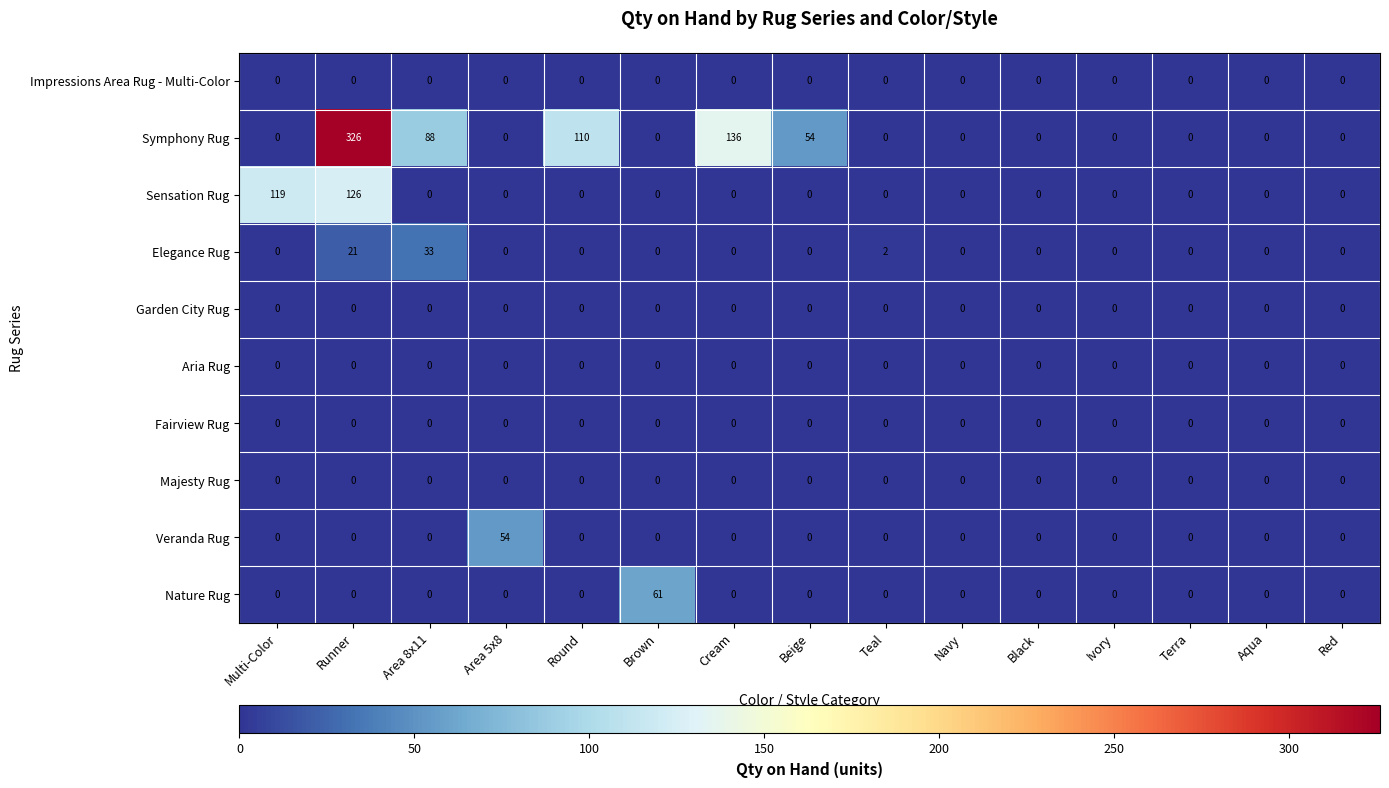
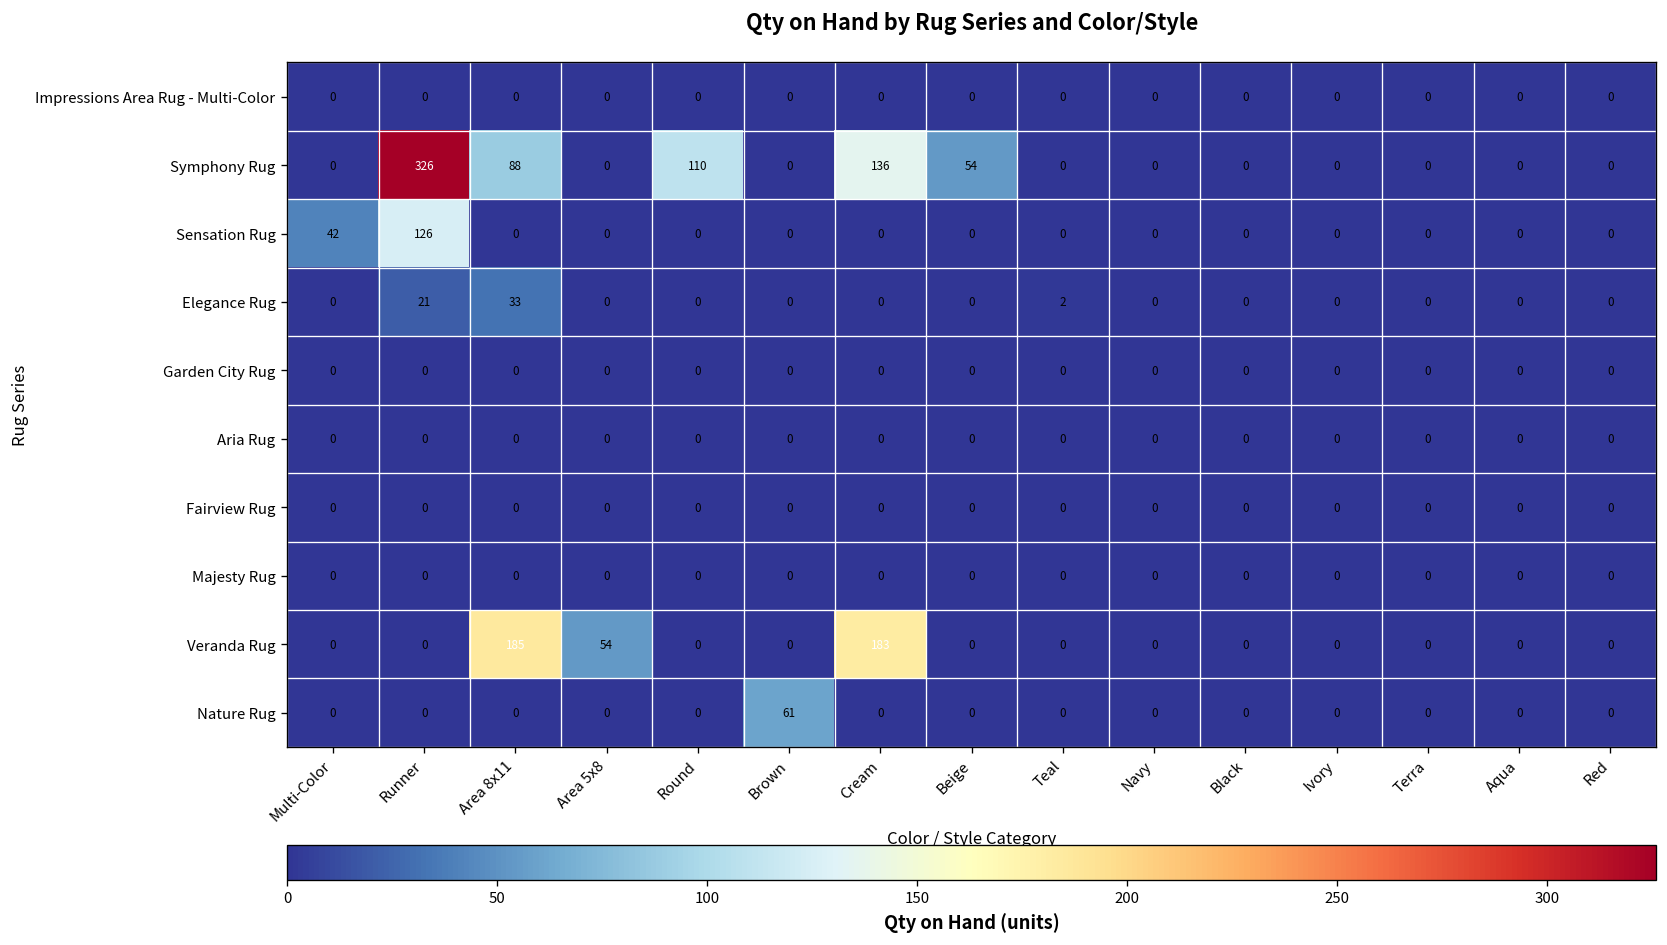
  {
    "Impressions Area Rug - Multi-Color": {
      "Multi-Color": 0,
      "Runner": 0,
      "Area 8x11": 0,
      "Area 5x8": 0,
      "Round": 0,
      "Brown": 0,
      "Cream": 0,
      "Beige": 0,
      "Teal": 0,
      "Navy": 0,
      "Black": 0,
      "Ivory": 0,
      "Terra": 0,
      "Aqua": 0,
      "Red": 0
    },
    "Symphony Rug": {
      "Multi-Color": 0,
      "Runner": 326,
      "Area 8x11": 88,
      "Area 5x8": 0,
      "Round": 110,
      "Brown": 0,
      "Cream": 136,
      "Beige": 54,
      "Teal": 0,
      "Navy": 0,
      "Black": 0,
      "Ivory": 0,
      "Terra": 0,
      "Aqua": 0,
      "Red": 0
    },
    "Sensation Rug": {
-     "Multi-Color": 119,
+     "Multi-Color": 42,
      "Runner": 126,
      "Area 8x11": 0,
      "Area 5x8": 0,
      "Round": 0,
      "Brown": 0,
      "Cream": 0,
      "Beige": 0,
      "Teal": 0,
      "Navy": 0,
      "Black": 0,
      "Ivory": 0,
      "Terra": 0,
      "Aqua": 0,
      "Red": 0
    },
    "Elegance Rug": {
      "Multi-Color": 0,
      "Runner": 21,
      "Area 8x11": 33,
      "Area 5x8": 0,
      "Round": 0,
      "Brown": 0,
      "Cream": 0,
      "Beige": 0,
      "Teal": 2,
      "Navy": 0,
      "Black": 0,
      "Ivory": 0,
      "Terra": 0,
      "Aqua": 0,
      "Red": 0
    },
    "Garden City Rug": {
      "Multi-Color": 0,
      "Runner": 0,
      "Area 8x11": 0,
      "Area 5x8": 0,
      "Round": 0,
      "Brown": 0,
      "Cream": 0,
      "Beige": 0,
      "Teal": 0,
      "Navy": 0,
      "Black": 0,
      "Ivory": 0,
      "Terra": 0,
      "Aqua": 0,
      "Red": 0
    },
    "Aria Rug": {
      "Multi-Color": 0,
      "Runner": 0,
      "Area 8x11": 0,
      "Area 5x8": 0,
      "Round": 0,
      "Brown": 0,
      "Cream": 0,
      "Beige": 0,
      "Teal": 0,
      "Navy": 0,
      "Black": 0,
      "Ivory": 0,
      "Terra": 0,
      "Aqua": 0,
      "Red": 0
    },
    "Fairview Rug": {
      "Multi-Color": 0,
      "Runner": 0,
      "Area 8x11": 0,
      "Area 5x8": 0,
      "Round": 0,
      "Brown": 0,
      "Cream": 0,
      "Beige": 0,
      "Teal": 0,
      "Navy": 0,
      "Black": 0,
      "Ivory": 0,
      "Terra": 0,
      "Aqua": 0,
      "Red": 0
    },
    "Majesty Rug": {
      "Multi-Color": 0,
      "Runner": 0,
      "Area 8x11": 0,
      "Area 5x8": 0,
      "Round": 0,
      "Brown": 0,
      "Cream": 0,
      "Beige": 0,
      "Teal": 0,
      "Navy": 0,
      "Black": 0,
      "Ivory": 0,
      "Terra": 0,
      "Aqua": 0,
      "Red": 0
    },
    "Veranda Rug": {
      "Multi-Color": 0,
      "Runner": 0,
-     "Area 8x11": 0,
+     "Area 8x11": 185,
      "Area 5x8": 54,
      "Round": 0,
      "Brown": 0,
-     "Cream": 0,
+     "Cream": 183,
      "Beige": 0,
      "Teal": 0,
      "Navy": 0,
      "Black": 0,
      "Ivory": 0,
      "Terra": 0,
      "Aqua": 0,
      "Red": 0
    },
    "Nature Rug": {
      "Multi-Color": 0,
      "Runner": 0,
      "Area 8x11": 0,
      "Area 5x8": 0,
      "Round": 0,
      "Brown": 61,
      "Cream": 0,
      "Beige": 0,
      "Teal": 0,
      "Navy": 0,
      "Black": 0,
      "Ivory": 0,
      "Terra": 0,
      "Aqua": 0,
      "Red": 0
    }
  }
